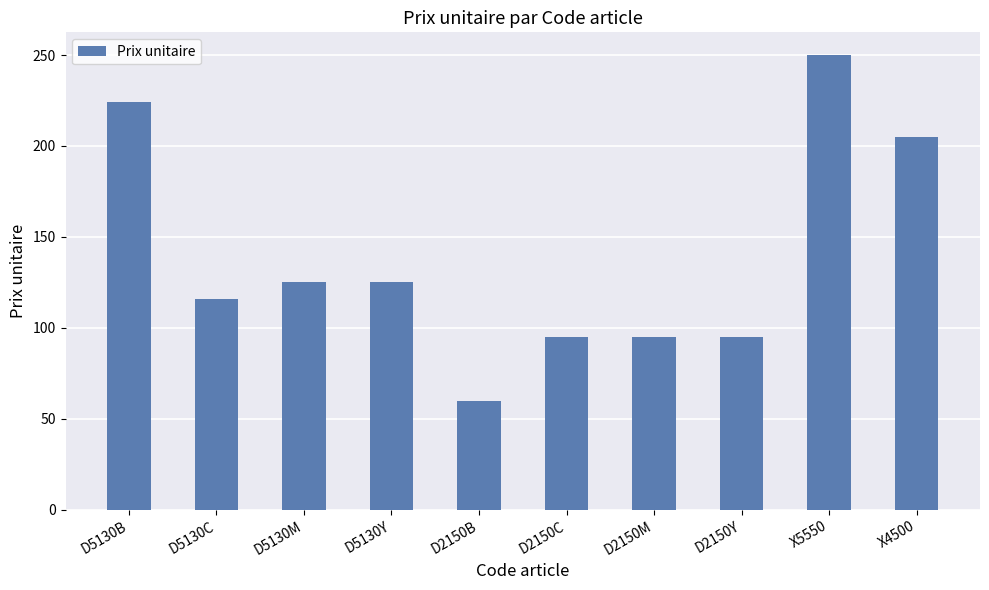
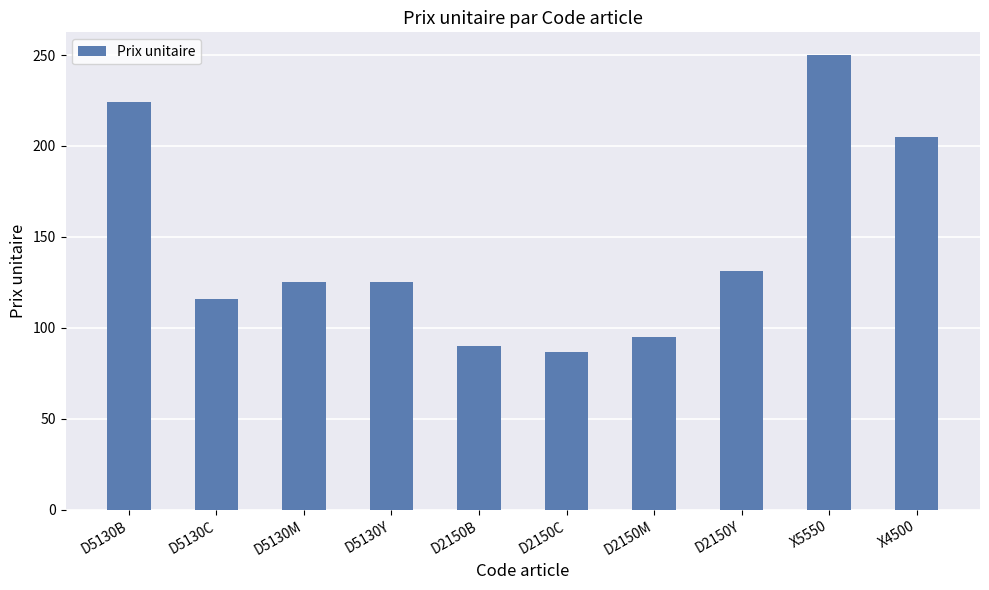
  {
    "D5130B": 224,
    "D5130C": 116,
    "D5130M": 125,
    "D5130Y": 125,
-   "D2150B": 60,
-   "D2150C": 95,
+   "D2150B": 90,
+   "D2150C": 87,
    "D2150M": 95,
-   "D2150Y": 95,
+   "D2150Y": 131,
    "X5550": 250,
    "X4500": 205
  }
